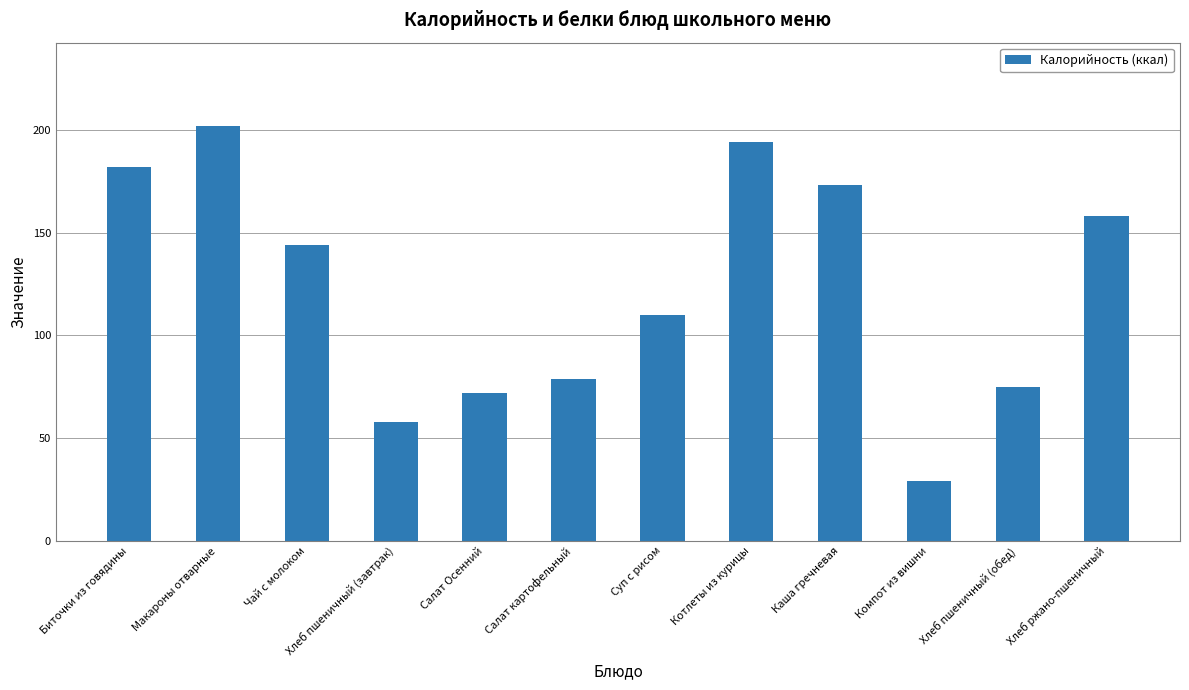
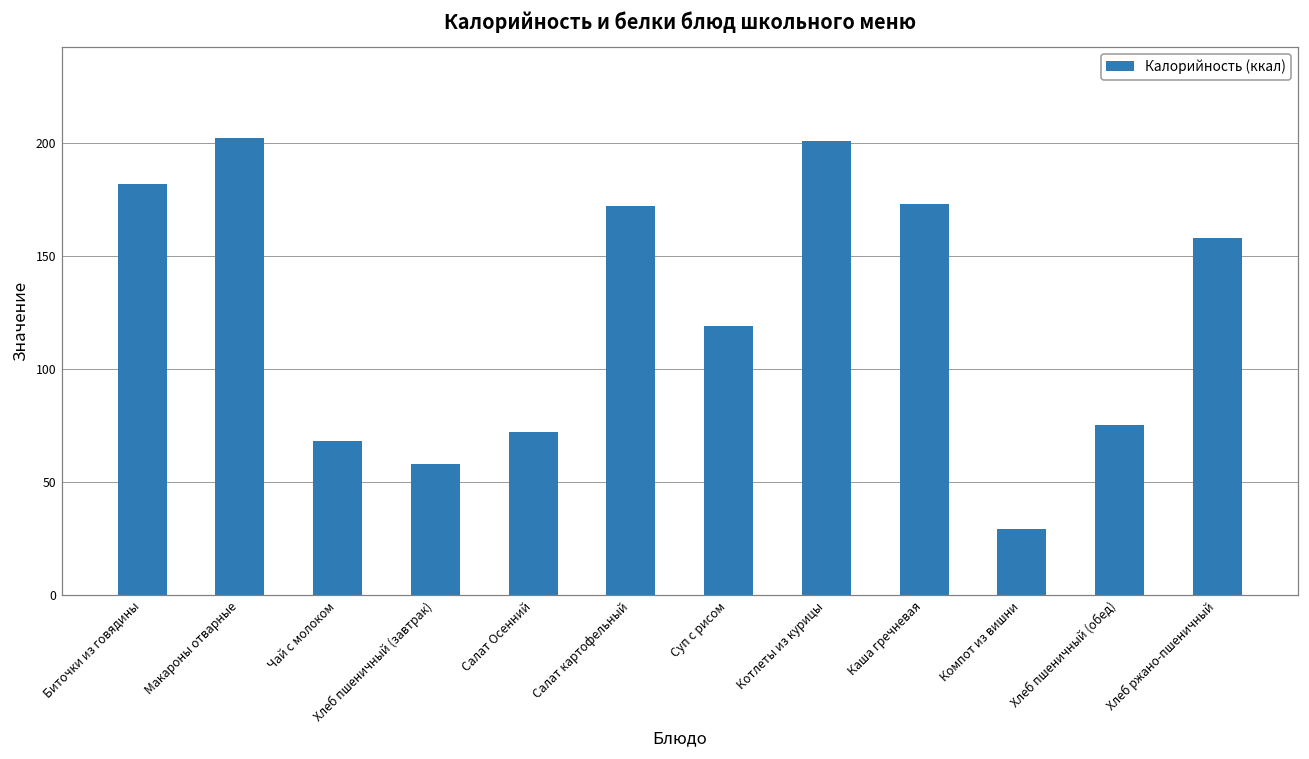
  {
    "Биточки из говядины": 182,
    "Макароны отварные": 202,
-   "Чай с молоком": 144,
+   "Чай с молоком": 68,
    "Хлеб пшеничный (завтрак)": 58,
    "Салат Осенний": 72,
-   "Салат картофельный": 79,
-   "Суп с рисом": 110,
-   "Котлеты из курицы": 194,
+   "Салат картофельный": 172,
+   "Суп с рисом": 119,
+   "Котлеты из курицы": 201,
    "Каша гречневая": 173,
    "Компот из вишни": 29,
    "Хлеб пшеничный (обед)": 75,
    "Хлеб ржано-пшеничный": 158
  }
